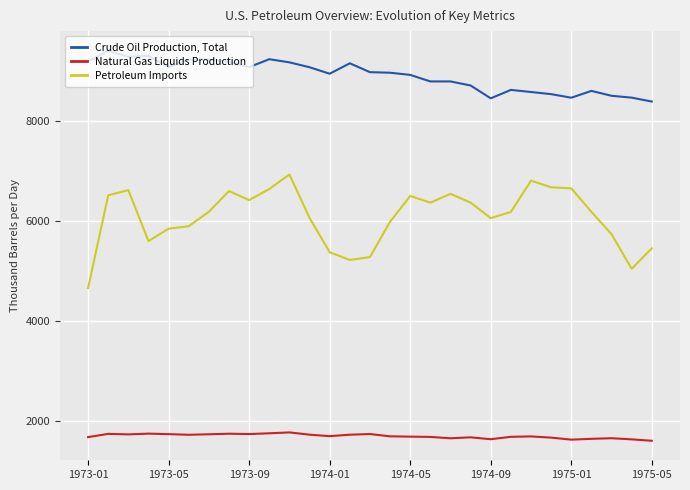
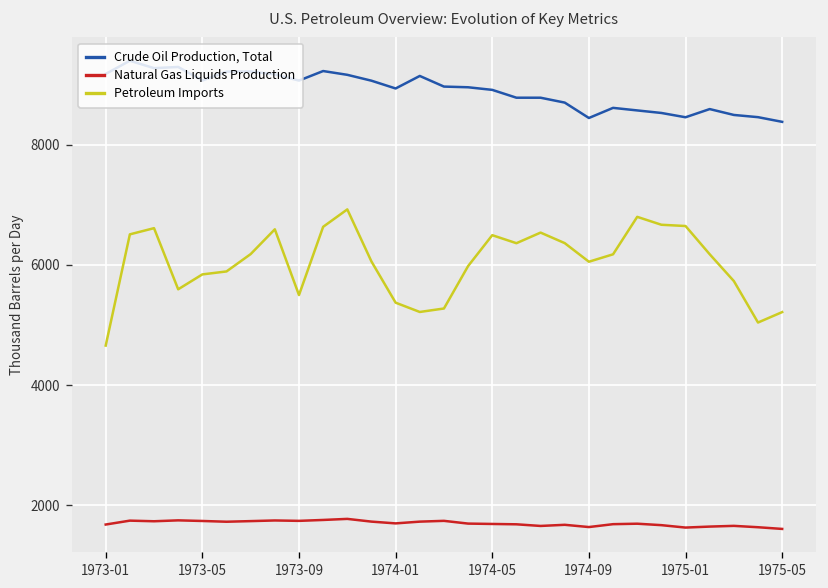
  {
    "Crude Oil Production, Total": {
      "1974-01": 8900,
      "1974-05": 8900,
      "1974-09": 8400,
      "1975-01": 8500,
      "1975-05": 8400
    },
    "Natural Gas Liquids Production": {
      "1973-01": 1700,
      "1973-05": 1700,
      "1973-09": 1700,
      "1974-01": 1700,
      "1974-05": 1700,
      "1974-09": 1600,
      "1975-01": 1600,
      "1975-05": 1600
    },
    "Petroleum Imports": {
      "1973-01": 4700,
      "1973-05": 5800,
-     "1973-09": 6400,
+     "1973-09": 5500,
      "1974-01": 5400,
      "1974-05": 6500,
      "1974-09": 6100,
      "1975-01": 6600,
-     "1975-05": 5400
+     "1975-05": 5200
    }
  }
